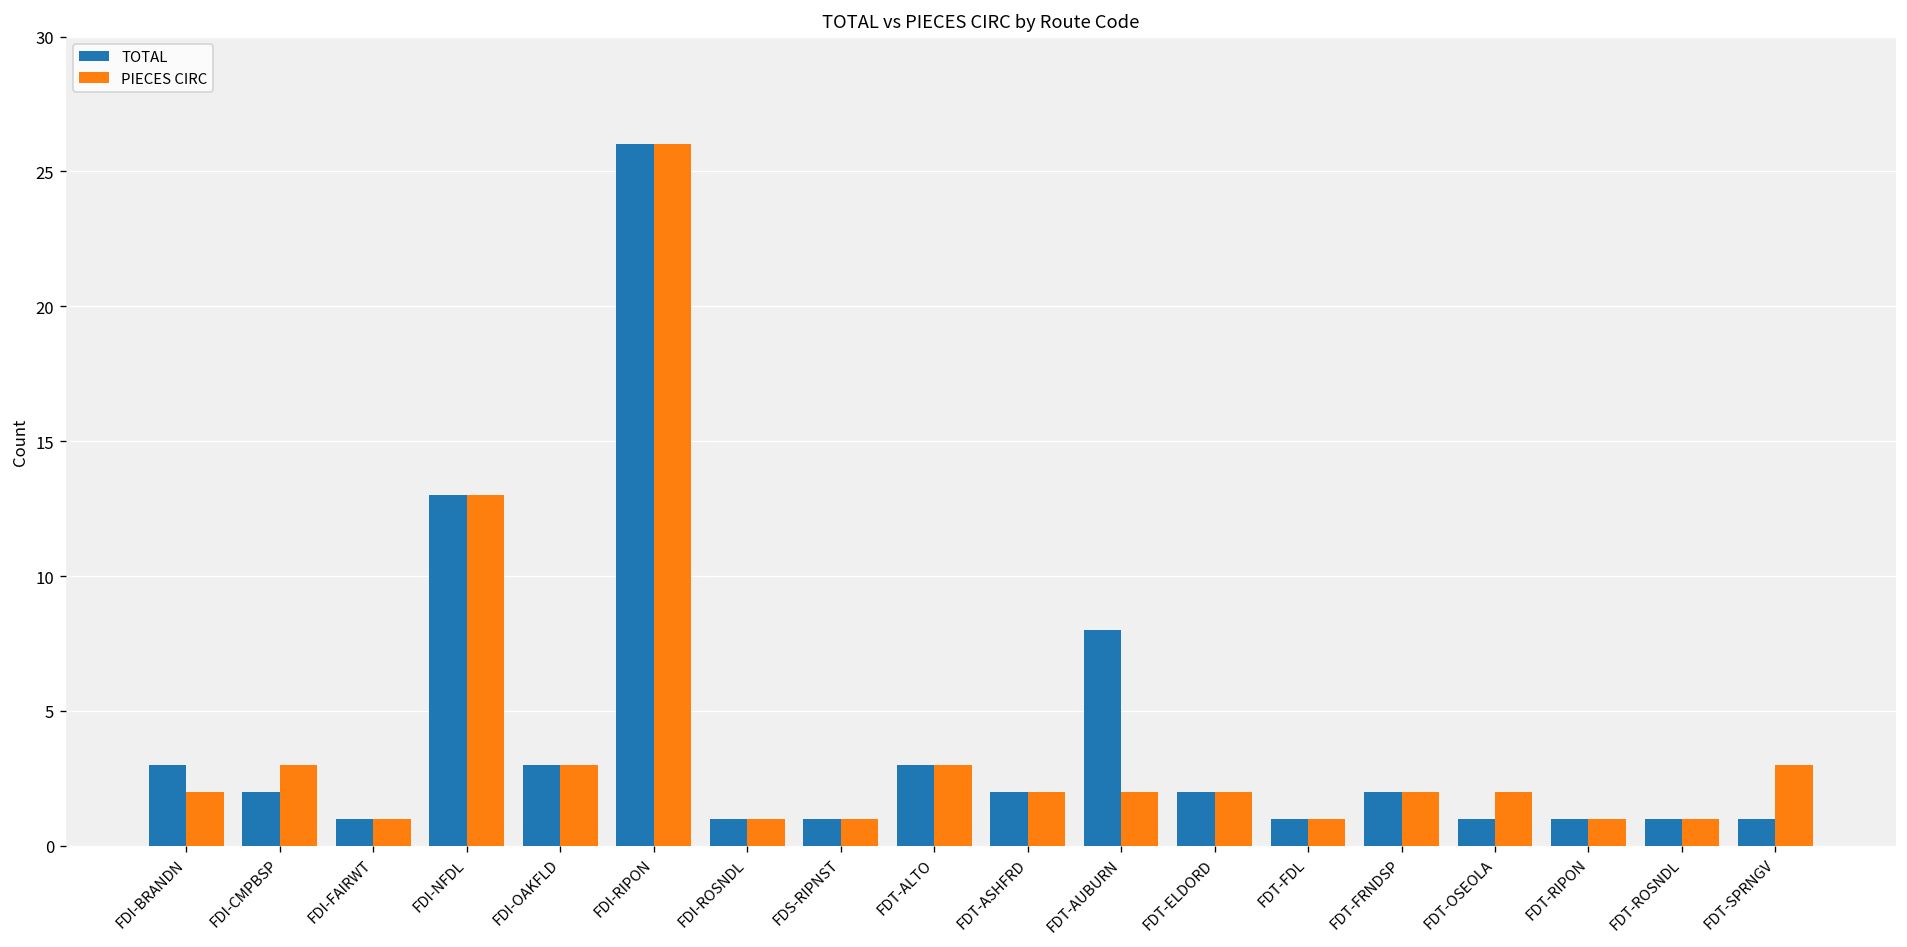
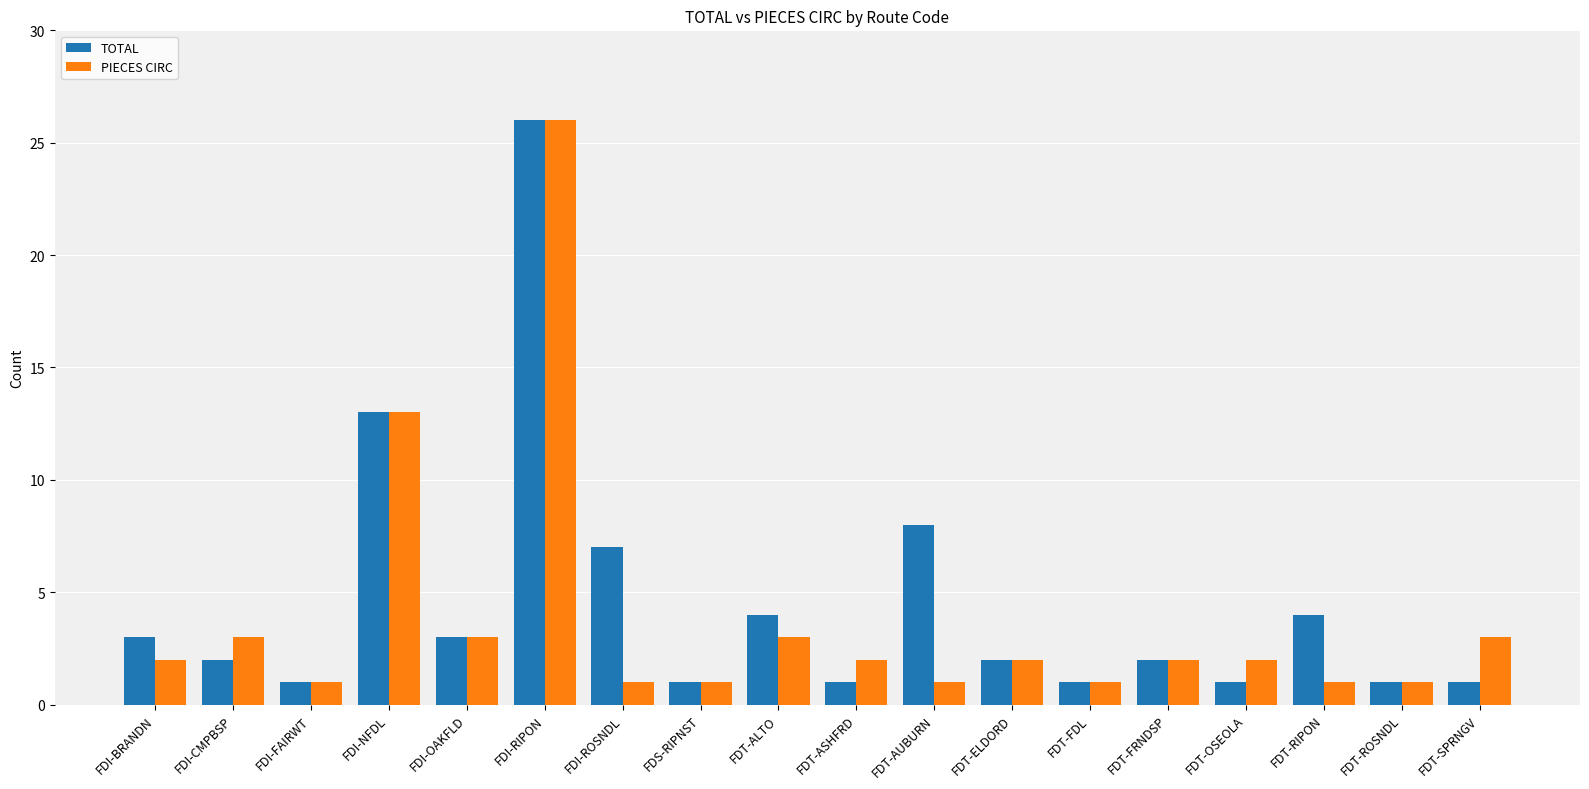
  {
    "TOTAL": {
      "FDI-BRANDN": 3,
      "FDI-CMPBSP": 2,
      "FDI-FAIRWT": 1,
      "FDI-NFDL": 13,
      "FDI-OAKFLD": 3,
      "FDI-RIPON": 26,
-     "FDI-ROSNDL": 1,
+     "FDI-ROSNDL": 7,
      "FDS-RIPNST": 1,
-     "FDT-ALTO": 3,
-     "FDT-ASHFRD": 2,
+     "FDT-ALTO": 4,
+     "FDT-ASHFRD": 1,
      "FDT-AUBURN": 8,
      "FDT-ELDORD": 2,
      "FDT-FDL": 1,
      "FDT-FRNDSP": 2,
      "FDT-OSEOLA": 1,
-     "FDT-RIPON": 1,
+     "FDT-RIPON": 4,
      "FDT-ROSNDL": 1,
      "FDT-SPRNGV": 1
    },
    "PIECES CIRC": {
      "FDI-BRANDN": 2,
      "FDI-CMPBSP": 3,
      "FDI-FAIRWT": 1,
      "FDI-NFDL": 13,
      "FDI-OAKFLD": 3,
      "FDI-RIPON": 26,
      "FDI-ROSNDL": 1,
      "FDS-RIPNST": 1,
      "FDT-ALTO": 3,
      "FDT-ASHFRD": 2,
-     "FDT-AUBURN": 2,
+     "FDT-AUBURN": 1,
      "FDT-ELDORD": 2,
      "FDT-FDL": 1,
      "FDT-FRNDSP": 2,
      "FDT-OSEOLA": 2,
      "FDT-RIPON": 1,
      "FDT-ROSNDL": 1,
      "FDT-SPRNGV": 3
    }
  }
